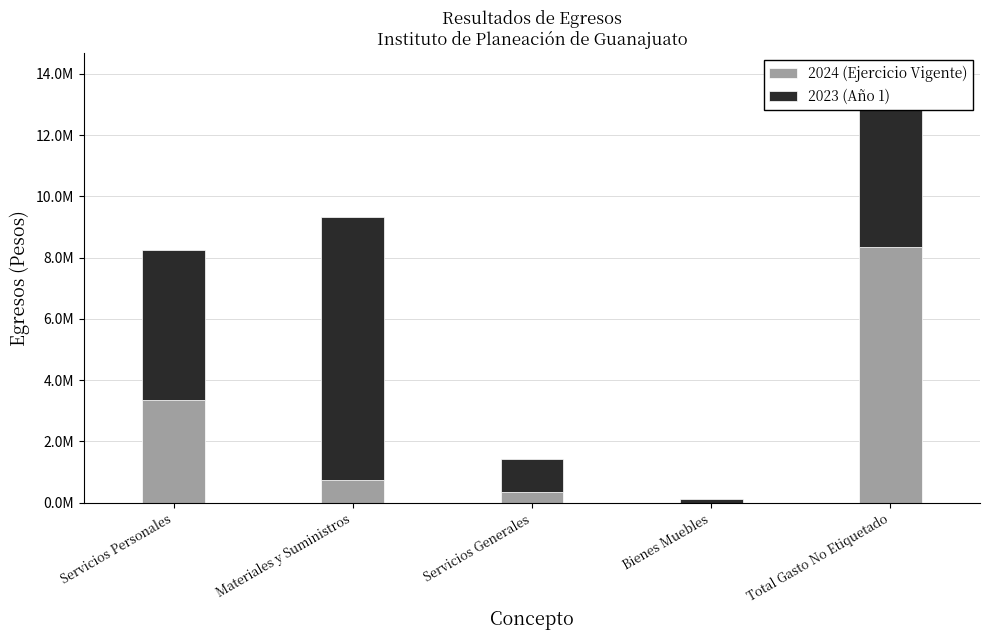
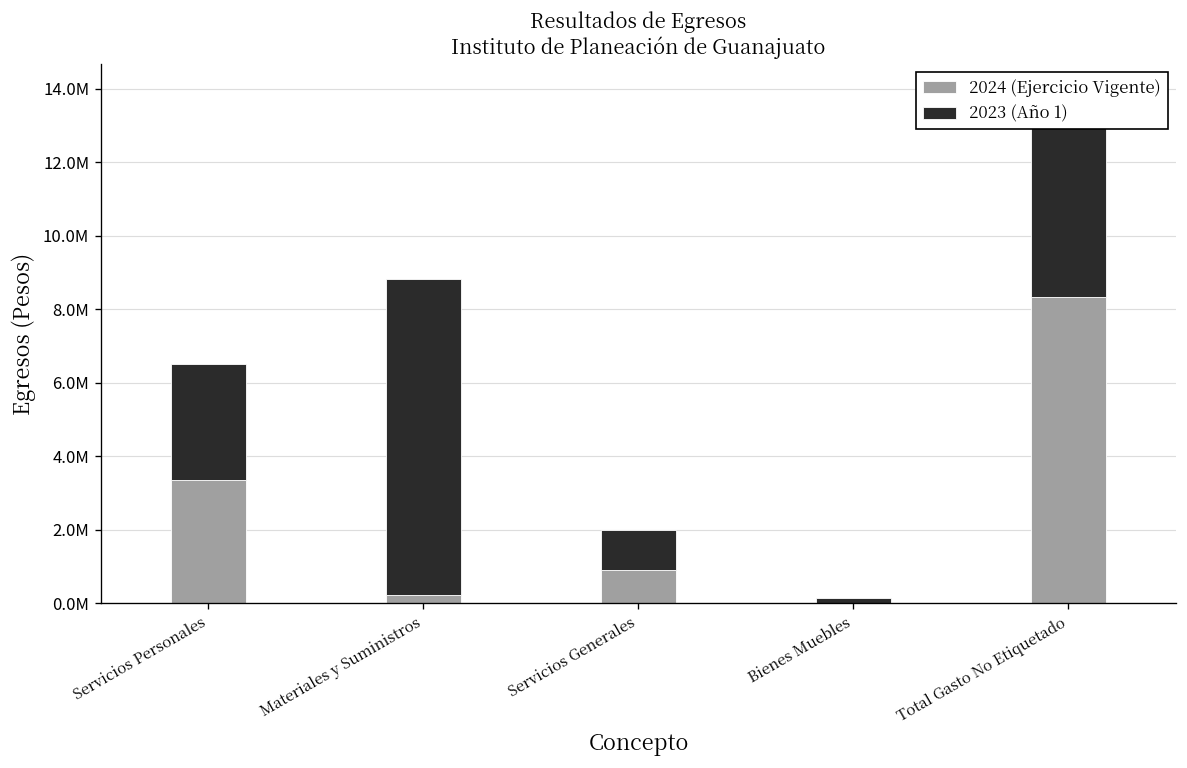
  {
    "2024 (Ejercicio Vigente)": {
      "Servicios Personales": 3400000,
-     "Materiales y Suministros": 700000,
-     "Servicios Generales": 400000,
+     "Materiales y Suministros": 200000,
+     "Servicios Generales": 900000,
      "Bienes Muebles": 0,
      "Total Gasto No Etiquetado": 8300000
    },
    "2023 (Año 1)": {
-     "Servicios Personales": 4900000,
+     "Servicios Personales": 3100000,
      "Materiales y Suministros": 8600000,
      "Servicios Generales": 1100000,
      "Bienes Muebles": 100000
    }
  }
